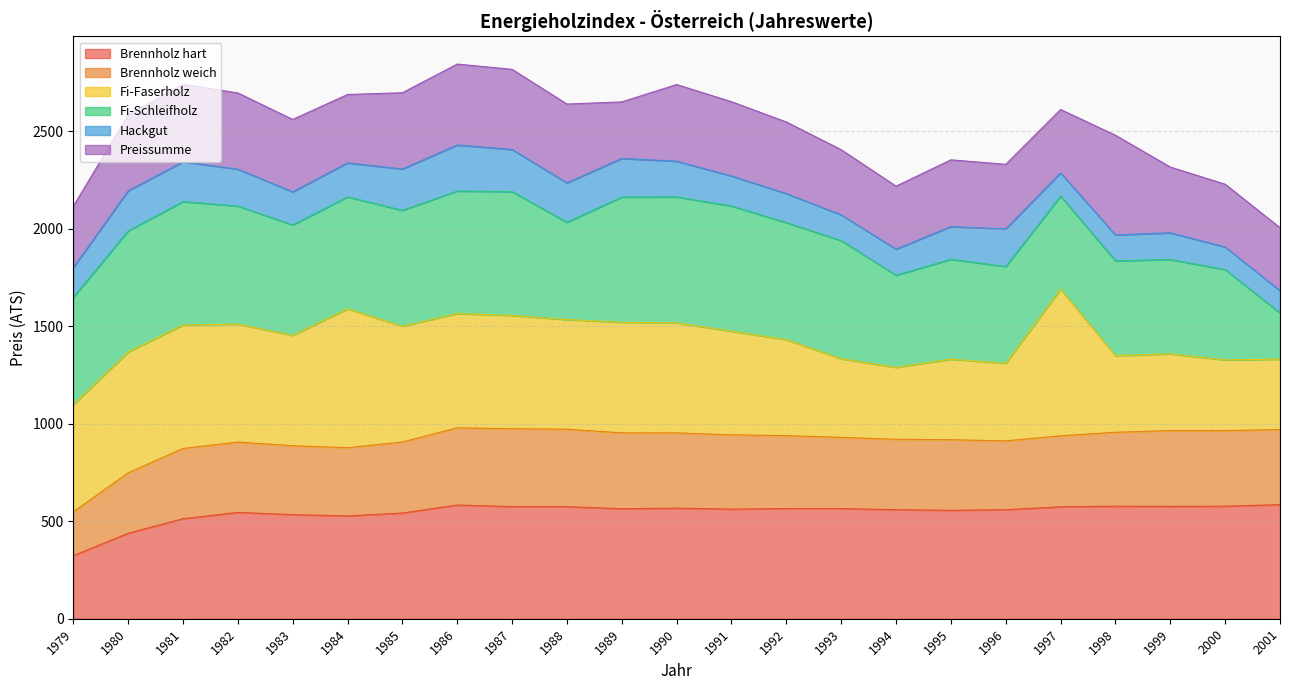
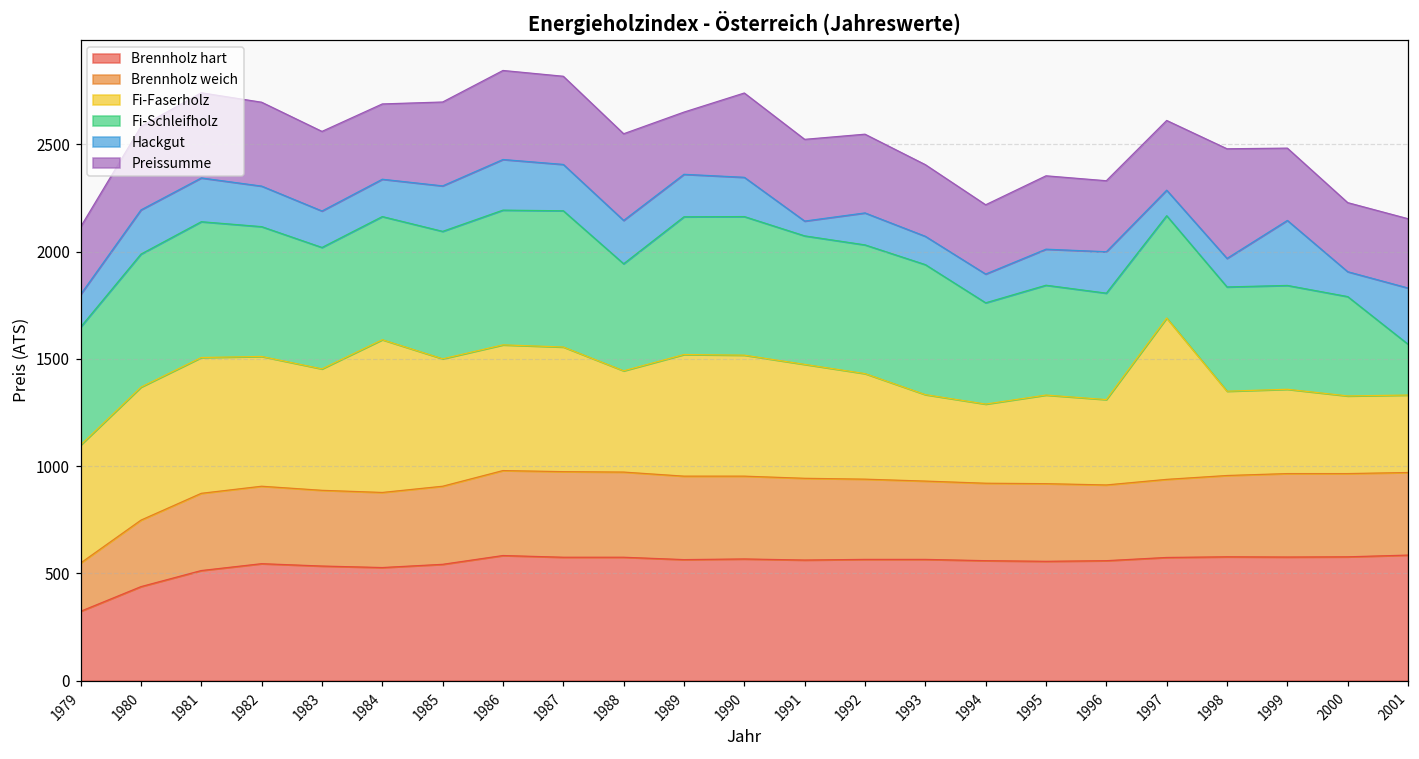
  {
    "Fi-Faserholz": {
      "1979": 550,
      "1980": 620,
      "1981": 630,
      "1982": 610,
      "1983": 570,
      "1984": 710,
      "1985": 590,
      "1986": 590,
      "1987": 580,
-     "1988": 560,
+     "1988": 470,
      "1989": 570,
      "1990": 560,
      "1991": 530,
      "1992": 490,
      "1993": 400,
      "1994": 370,
      "1995": 410,
      "1996": 400,
      "1997": 750,
      "1998": 390,
      "1999": 390,
      "2000": 360,
      "2001": 360
    },
    "Fi-Schleifholz": {
      "1979": 550,
      "1980": 620,
      "1981": 630,
      "1982": 610,
      "1983": 570,
      "1984": 570,
      "1985": 590,
      "1986": 630,
      "1987": 640,
      "1988": 500,
      "1989": 640,
      "1990": 650,
-     "1991": 640,
+     "1991": 600,
      "1992": 600,
      "1993": 610,
      "1994": 470,
      "1995": 510,
      "1996": 500,
      "1997": 480,
      "1998": 490,
      "1999": 480,
      "2000": 460,
      "2001": 240
    },
    "Hackgut": {
      "1979": 150,
      "1980": 210,
      "1982": 190,
      "1983": 170,
      "1984": 170,
      "1985": 210,
      "1986": 240,
      "1987": 220,
      "1988": 200,
      "1989": 200,
      "1990": 180,
-     "1991": 150,
+     "1991": 70,
      "1992": 150,
      "1993": 130,
      "1994": 130,
      "1995": 170,
      "1996": 190,
      "1997": 120,
      "1998": 130,
-     "1999": 140,
+     "1999": 300,
      "2000": 120,
-     "2001": 110
+     "2001": 260
    },
    "Preissumme": {
      "1979": 320,
      "1982": 390,
      "1983": 370,
      "1984": 350,
      "1985": 390,
      "1986": 420,
      "1987": 410,
      "1988": 400,
      "1989": 290,
      "1990": 390,
      "1991": 380,
      "1992": 370,
      "1993": 330,
      "1994": 320,
      "1995": 340,
      "1996": 330,
      "1997": 330,
      "1998": 510,
      "1999": 340,
      "2000": 320,
      "2001": 320
    }
  }
